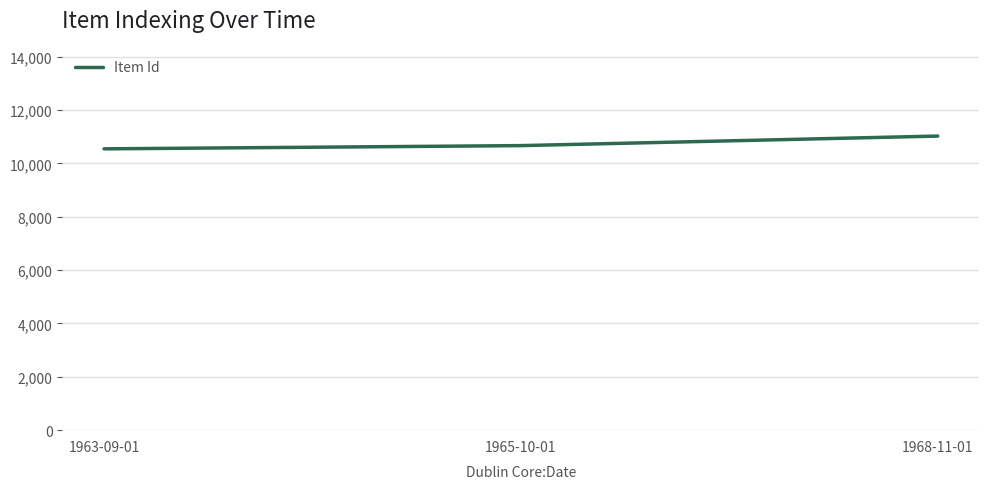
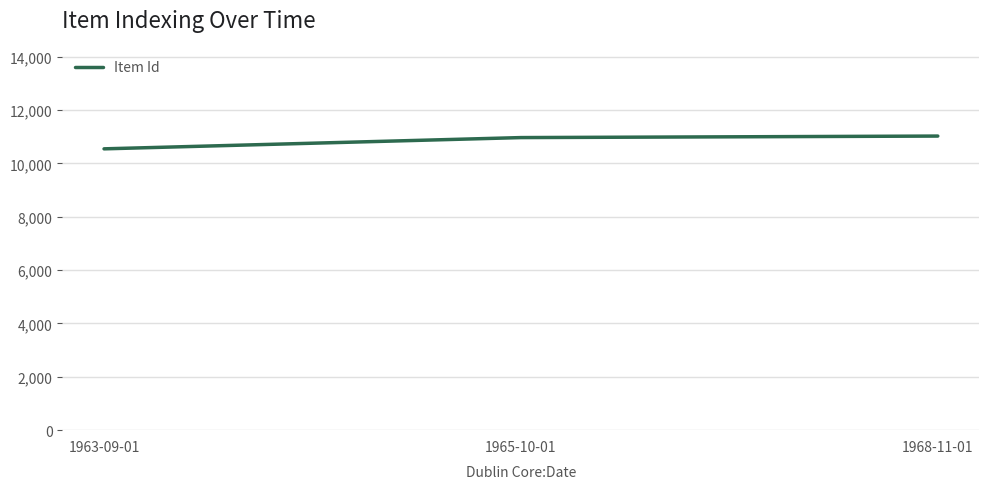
  {
    "1963-09-01": "10,500",
-   "1965-10-01": "10,700",
+   "1965-10-01": "11,000",
    "1968-11-01": "11,000"
  }
